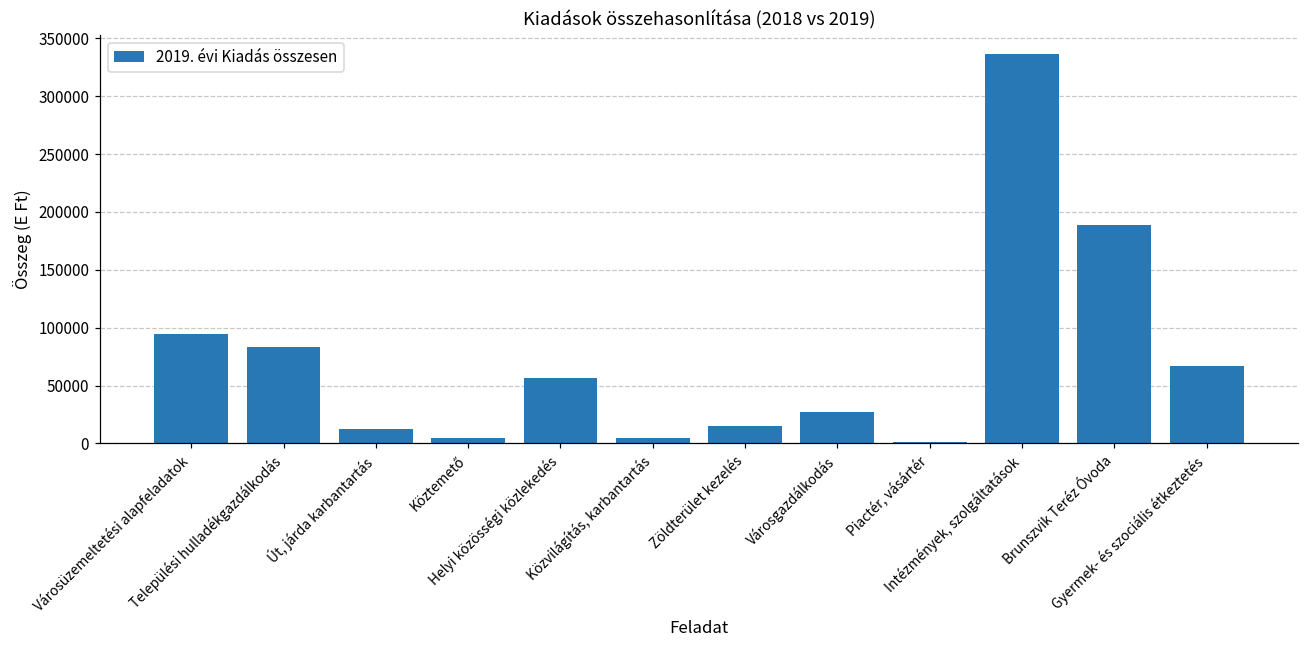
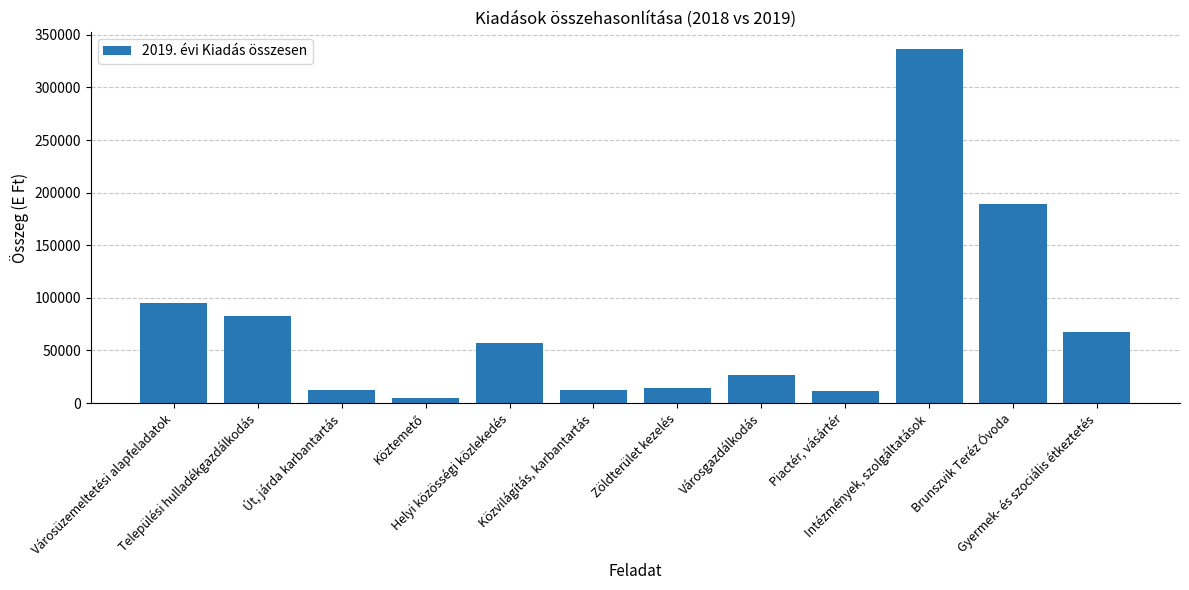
  {
    "Városüzemeltetési alapfeladatok": 95000,
    "Települési hulladékgazdálkodás": 83000,
    "Út, járda karbantartás": 12000,
    "Köztemető": 5000,
    "Helyi közösségi közlekedés": 57000,
-   "Közvilágítás, karbantartás": 4000,
+   "Közvilágítás, karbantartás": 12000,
    "Zöldterület kezelés": 15000,
    "Városgazdálkodás": 27000,
-   "Piactér, vásártér": 2000,
+   "Piactér, vásártér": 12000,
    "Intézmények, szolgáltatások": 336000,
    "Brunszvik Teréz Óvoda": 189000,
    "Gyermek- és szociális étkeztetés": 67000
  }
